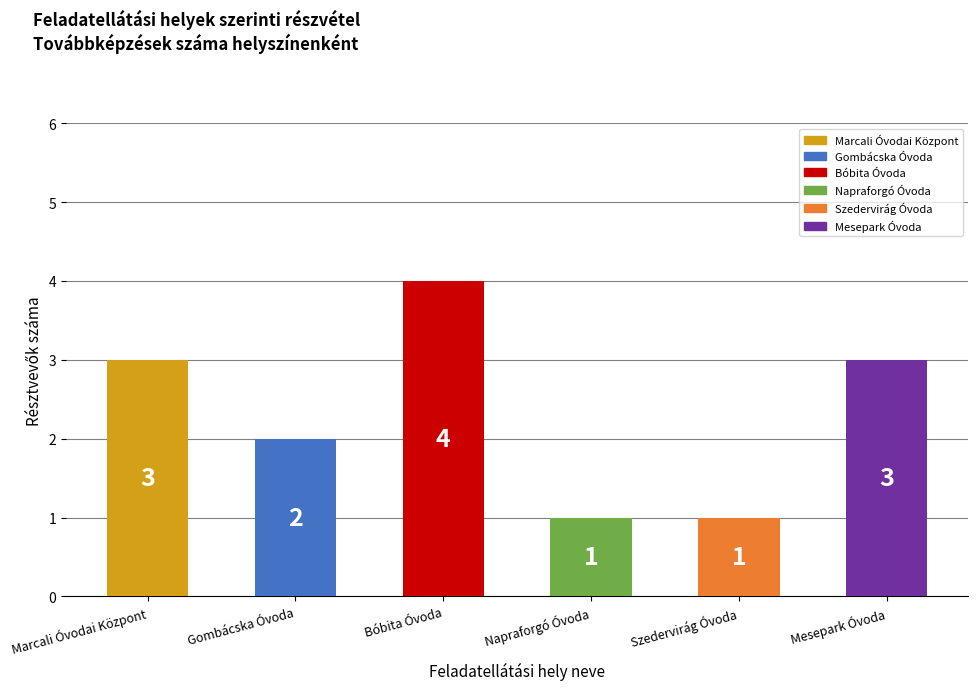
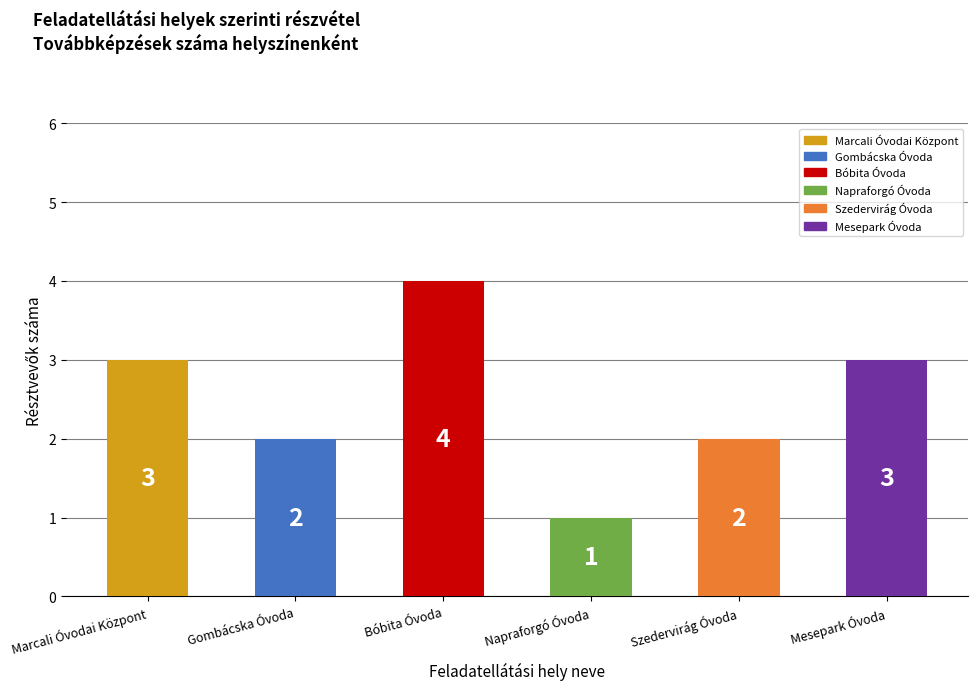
  {
    "Marcali Óvodai Központ": 3,
    "Gombácska Óvoda": 2,
    "Bóbita Óvoda": 4,
    "Napraforgó Óvoda": 1,
-   "Szedervirág Óvoda": 1,
+   "Szedervirág Óvoda": 2,
    "Mesepark Óvoda": 3
  }
